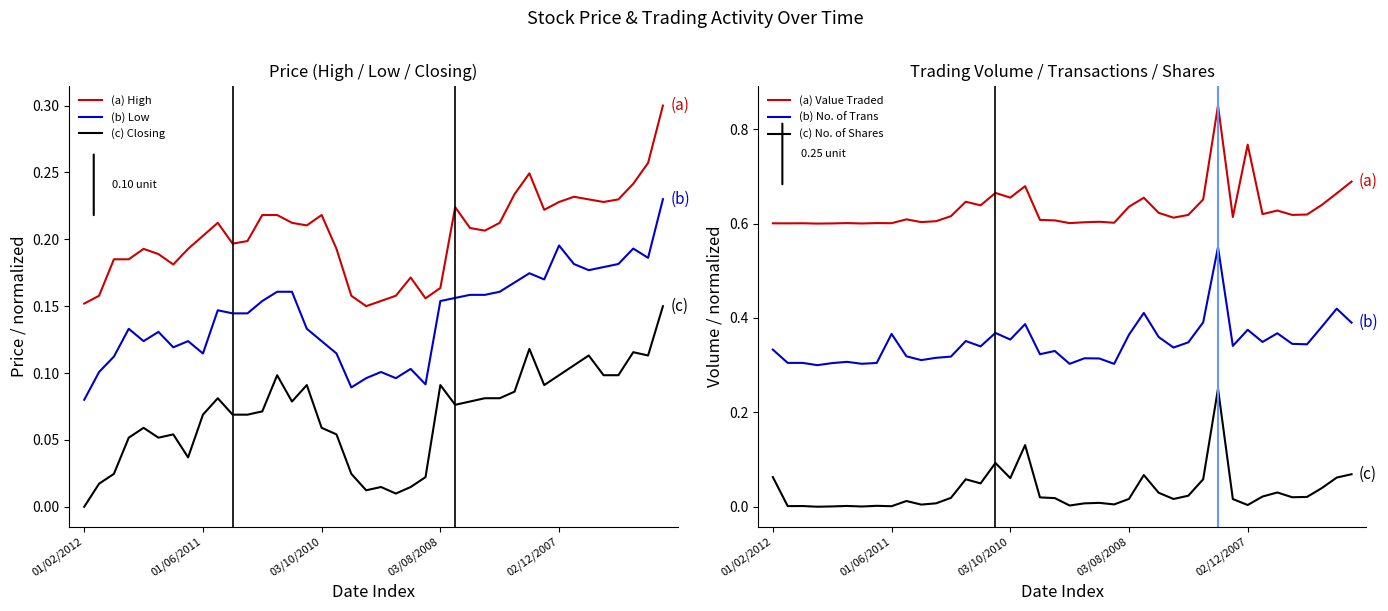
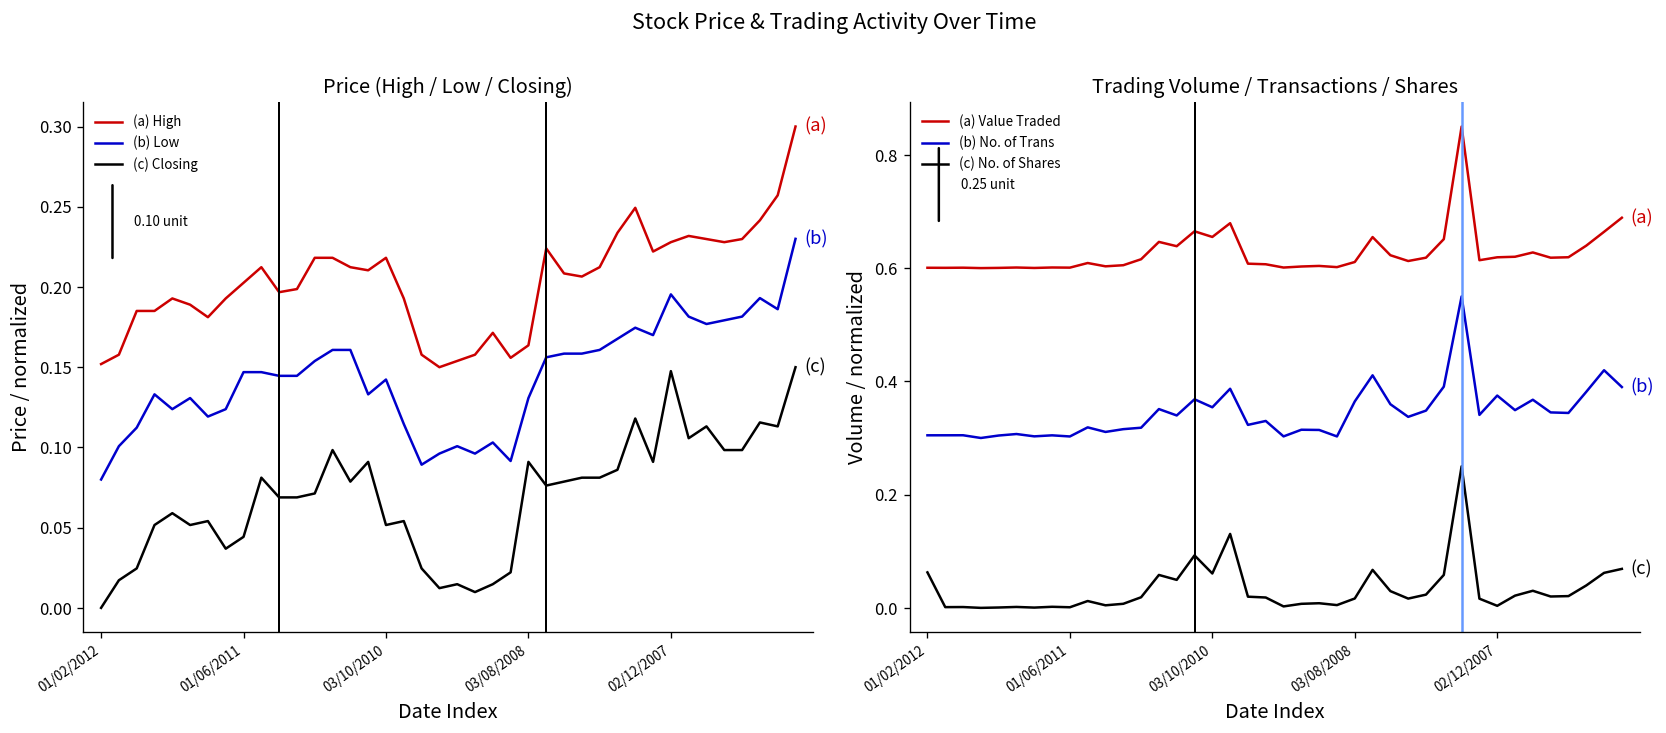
  {
    "Price (High / Low / Closing)": {
      "(a) High": {
        "01/02/2012": 0.152,
        "01/06/2011": 0.203,
        "03/10/2010": 0.218,
        "03/08/2008": 0.164,
        "02/12/2007": 0.228
      },
      "(b) Low": {
        "01/02/2012": 0.080,
-       "01/06/2011": 0.115,
-       "03/10/2010": 0.124,
-       "03/08/2008": 0.154,
+       "01/06/2011": 0.147,
+       "03/10/2010": 0.142,
+       "03/08/2008": 0.131,
        "02/12/2007": 0.195
      },
      "(c) Closing": {
        "01/02/2012": 0.000,
-       "01/06/2011": 0.069,
-       "03/10/2010": 0.059,
+       "01/06/2011": 0.044,
+       "03/10/2010": 0.052,
        "03/08/2008": 0.091,
-       "02/12/2007": 0.098
+       "02/12/2007": 0.148
      }
    },
    "Trading Volume / Transactions / Shares": {
      "(a) Value Traded": {
        "01/02/2012": 0.60,
        "01/06/2011": 0.60,
        "03/10/2010": 0.66,
-       "03/08/2008": 0.64,
-       "02/12/2007": 0.77
+       "03/08/2008": 0.61,
+       "02/12/2007": 0.62
      },
      "(b) No. of Trans": {
-       "01/02/2012": 0.33,
-       "01/06/2011": 0.37,
+       "01/02/2012": 0.30,
+       "01/06/2011": 0.30,
        "03/10/2010": 0.35,
        "03/08/2008": 0.36,
        "02/12/2007": 0.37
      },
      "(c) No. of Shares": {
        "01/02/2012": 0.06,
        "01/06/2011": 0.00,
        "03/10/2010": 0.06,
        "03/08/2008": 0.02,
        "02/12/2007": 0.00
      }
    }
  }
